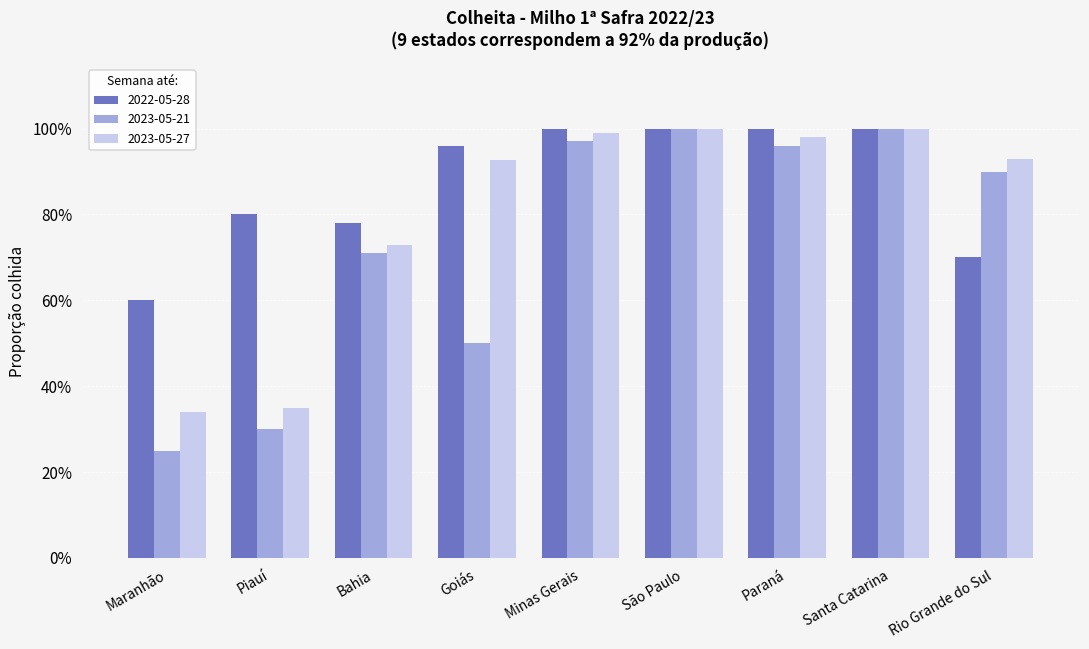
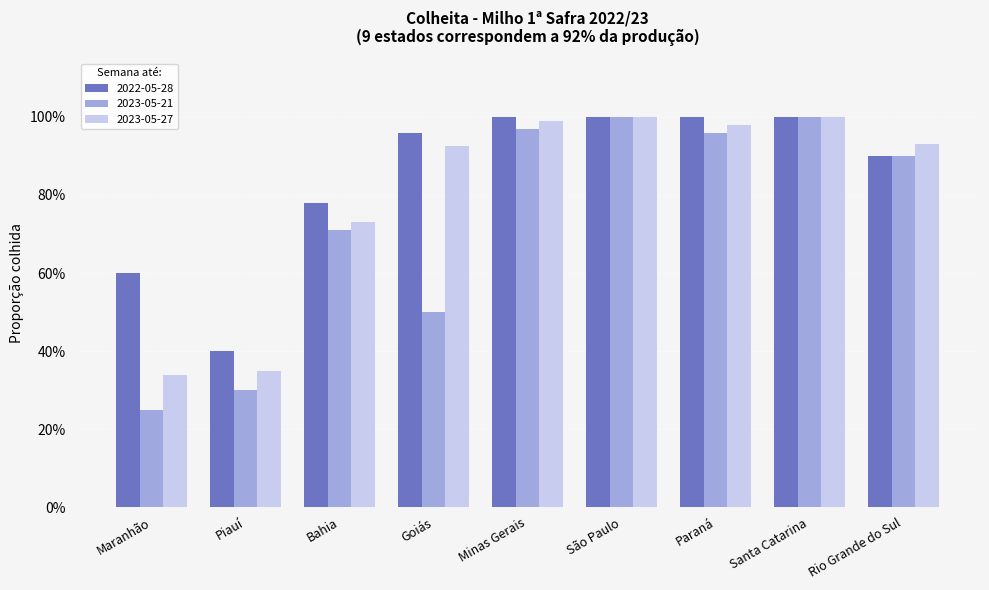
  {
    "2022-05-28": {
      "Maranhão": "60%",
-     "Piauí": "80%",
+     "Piauí": "40%",
      "Bahia": "78%",
      "Goiás": "96%",
      "Minas Gerais": "100%",
      "São Paulo": "100%",
      "Paraná": "100%",
      "Santa Catarina": "100%",
-     "Rio Grande do Sul": "70%"
+     "Rio Grande do Sul": "90%"
    }
  }
